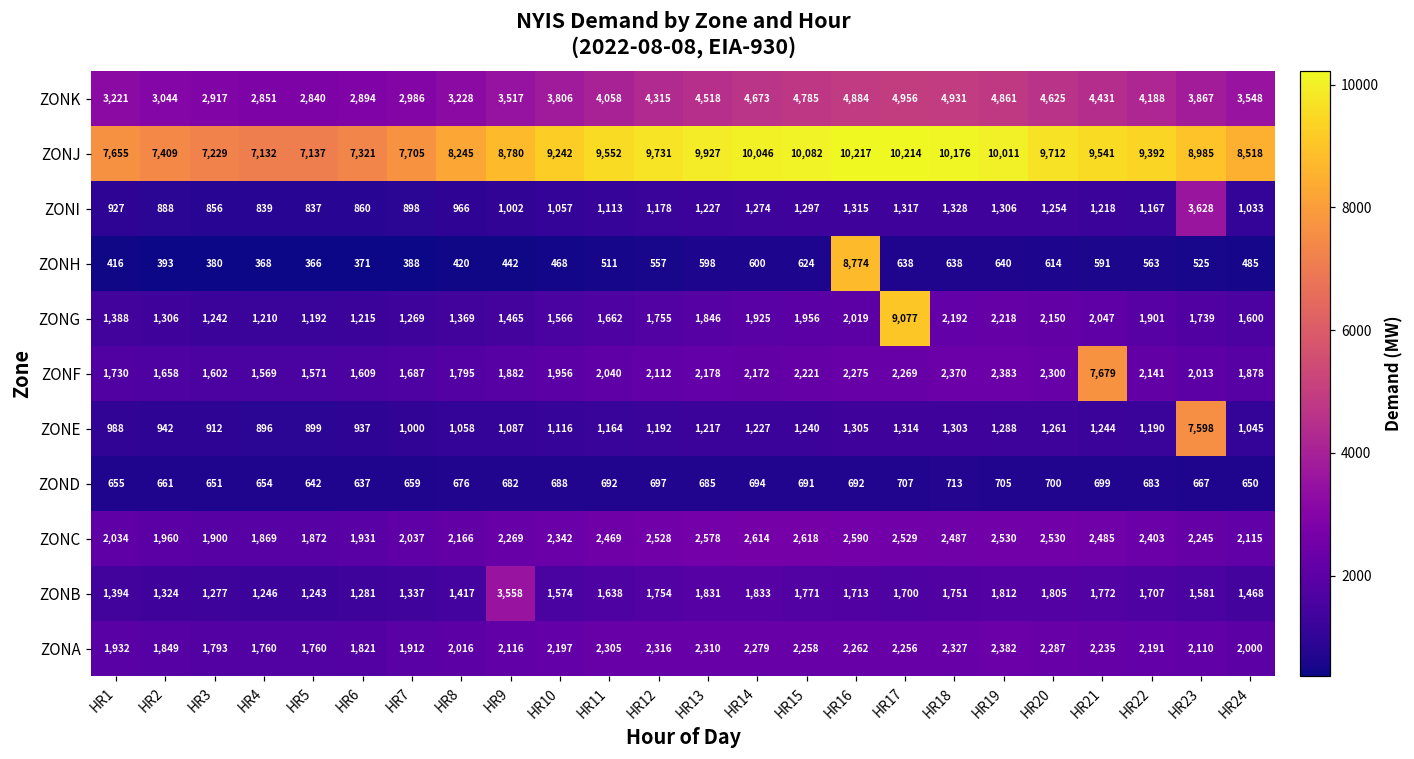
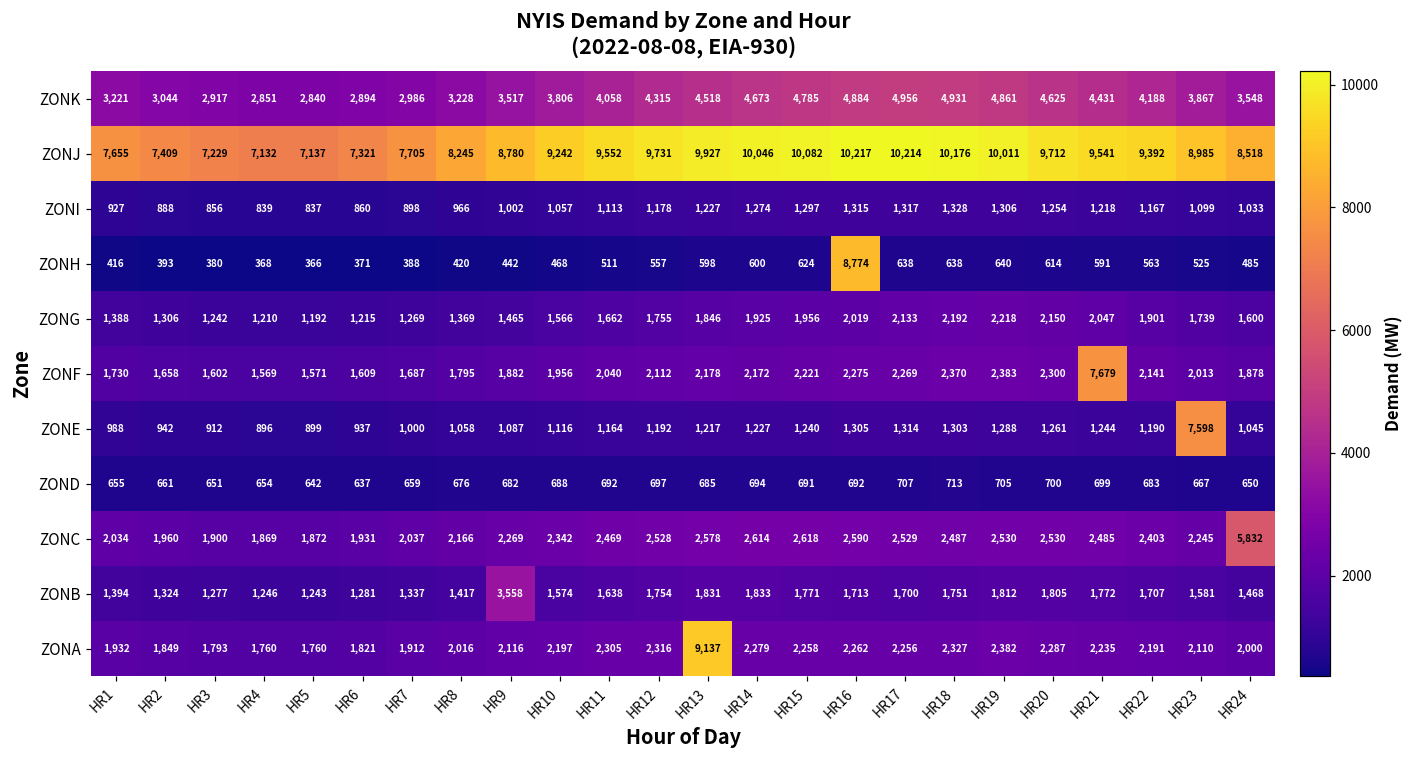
  {
    "ZONI": {
      "HR1": "927",
      "HR2": "888",
      "HR3": "856",
      "HR4": "839",
      "HR5": "837",
      "HR6": "860",
      "HR7": "898",
      "HR8": "966",
      "HR9": "1,002",
      "HR10": "1,057",
      "HR11": "1,113",
      "HR12": "1,178",
      "HR13": "1,227",
      "HR14": "1,274",
      "HR15": "1,297",
      "HR16": "1,315",
      "HR17": "1,317",
      "HR18": "1,328",
      "HR19": "1,306",
      "HR20": "1,254",
      "HR21": "1,218",
      "HR22": "1,167",
-     "HR23": "3,628",
+     "HR23": "1,099",
      "HR24": "1,033"
    },
    "ZONG": {
      "HR1": "1,388",
      "HR2": "1,306",
      "HR3": "1,242",
      "HR4": "1,210",
      "HR5": "1,192",
      "HR6": "1,215",
      "HR7": "1,269",
      "HR8": "1,369",
      "HR9": "1,465",
      "HR10": "1,566",
      "HR11": "1,662",
      "HR12": "1,755",
      "HR13": "1,846",
      "HR14": "1,925",
      "HR15": "1,956",
      "HR16": "2,019",
-     "HR17": "9,077",
+     "HR17": "2,133",
      "HR18": "2,192",
      "HR19": "2,218",
      "HR20": "2,150",
      "HR21": "2,047",
      "HR22": "1,901",
      "HR23": "1,739",
      "HR24": "1,600"
    },
    "ZONC": {
      "HR1": "2,034",
      "HR2": "1,960",
      "HR3": "1,900",
      "HR4": "1,869",
      "HR5": "1,872",
      "HR6": "1,931",
      "HR7": "2,037",
      "HR8": "2,166",
      "HR9": "2,269",
      "HR10": "2,342",
      "HR11": "2,469",
      "HR12": "2,528",
      "HR13": "2,578",
      "HR14": "2,614",
      "HR15": "2,618",
      "HR16": "2,590",
      "HR17": "2,529",
      "HR18": "2,487",
      "HR19": "2,530",
      "HR20": "2,530",
      "HR21": "2,485",
      "HR22": "2,403",
      "HR23": "2,245",
-     "HR24": "2,115"
+     "HR24": "5,832"
    },
    "ZONA": {
      "HR1": "1,932",
      "HR2": "1,849",
      "HR3": "1,793",
      "HR4": "1,760",
      "HR5": "1,760",
      "HR6": "1,821",
      "HR7": "1,912",
      "HR8": "2,016",
      "HR9": "2,116",
      "HR10": "2,197",
      "HR11": "2,305",
      "HR12": "2,316",
-     "HR13": "2,310",
+     "HR13": "9,137",
      "HR14": "2,279",
      "HR15": "2,258",
      "HR16": "2,262",
      "HR17": "2,256",
      "HR18": "2,327",
      "HR19": "2,382",
      "HR20": "2,287",
      "HR21": "2,235",
      "HR22": "2,191",
      "HR23": "2,110",
      "HR24": "2,000"
    }
  }
